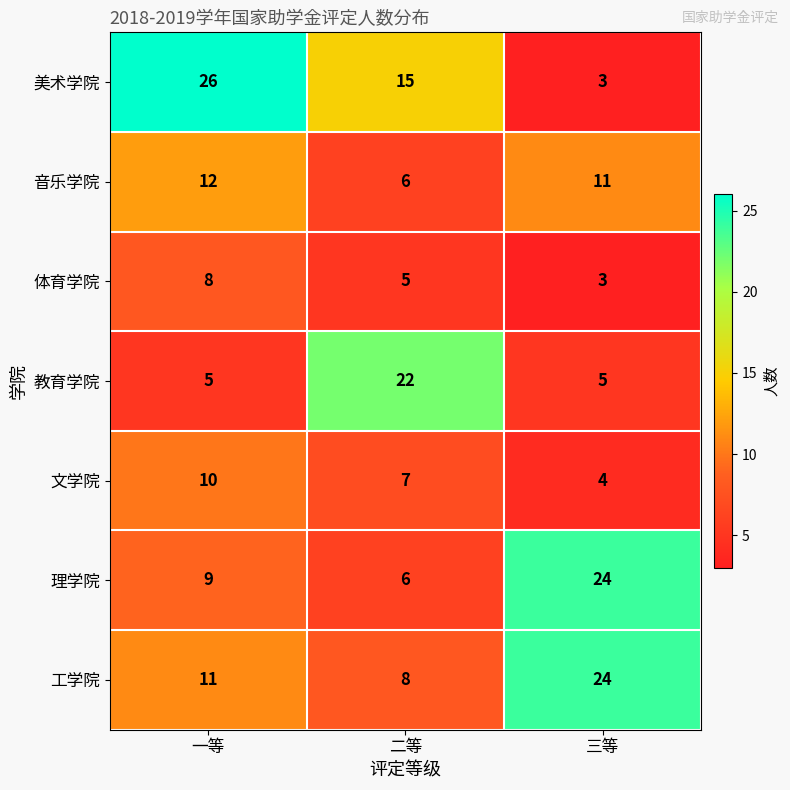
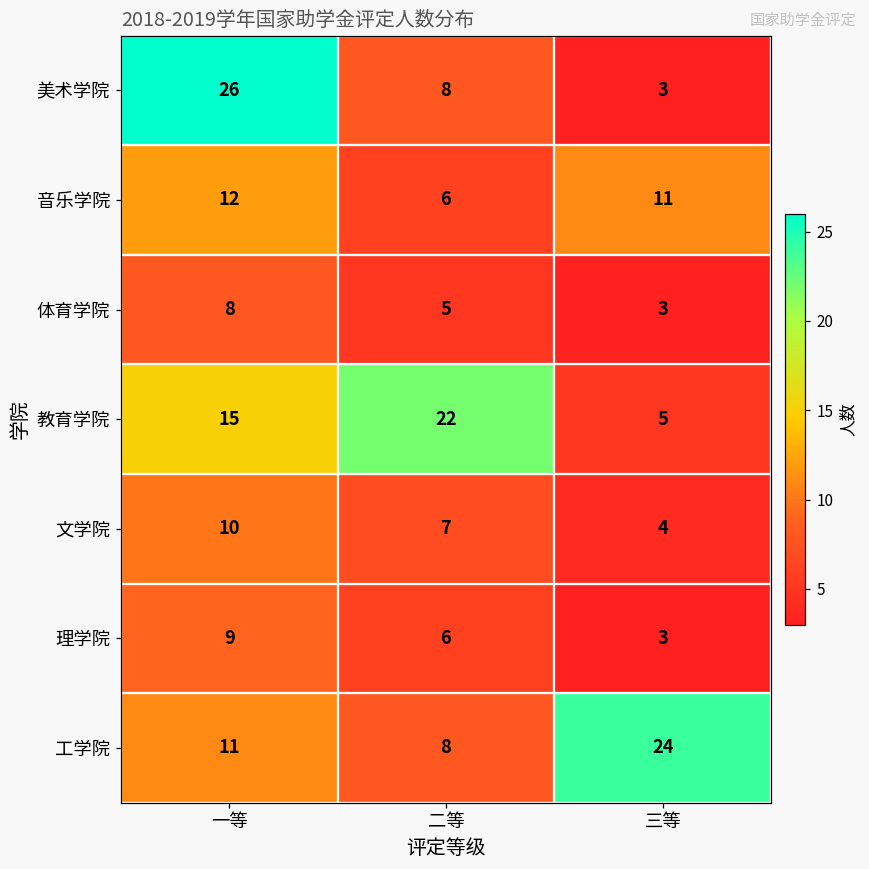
  {
    "美术学院": {
      "一等": 26,
-     "二等": 15,
+     "二等": 8,
      "三等": 3
    },
    "音乐学院": {
      "一等": 12,
      "二等": 6,
      "三等": 11
    },
    "体育学院": {
      "一等": 8,
      "二等": 5,
      "三等": 3
    },
    "教育学院": {
-     "一等": 5,
+     "一等": 15,
      "二等": 22,
      "三等": 5
    },
    "文学院": {
      "一等": 10,
      "二等": 7,
      "三等": 4
    },
    "理学院": {
      "一等": 9,
      "二等": 6,
-     "三等": 24
+     "三等": 3
    },
    "工学院": {
      "一等": 11,
      "二等": 8,
      "三等": 24
    }
  }
